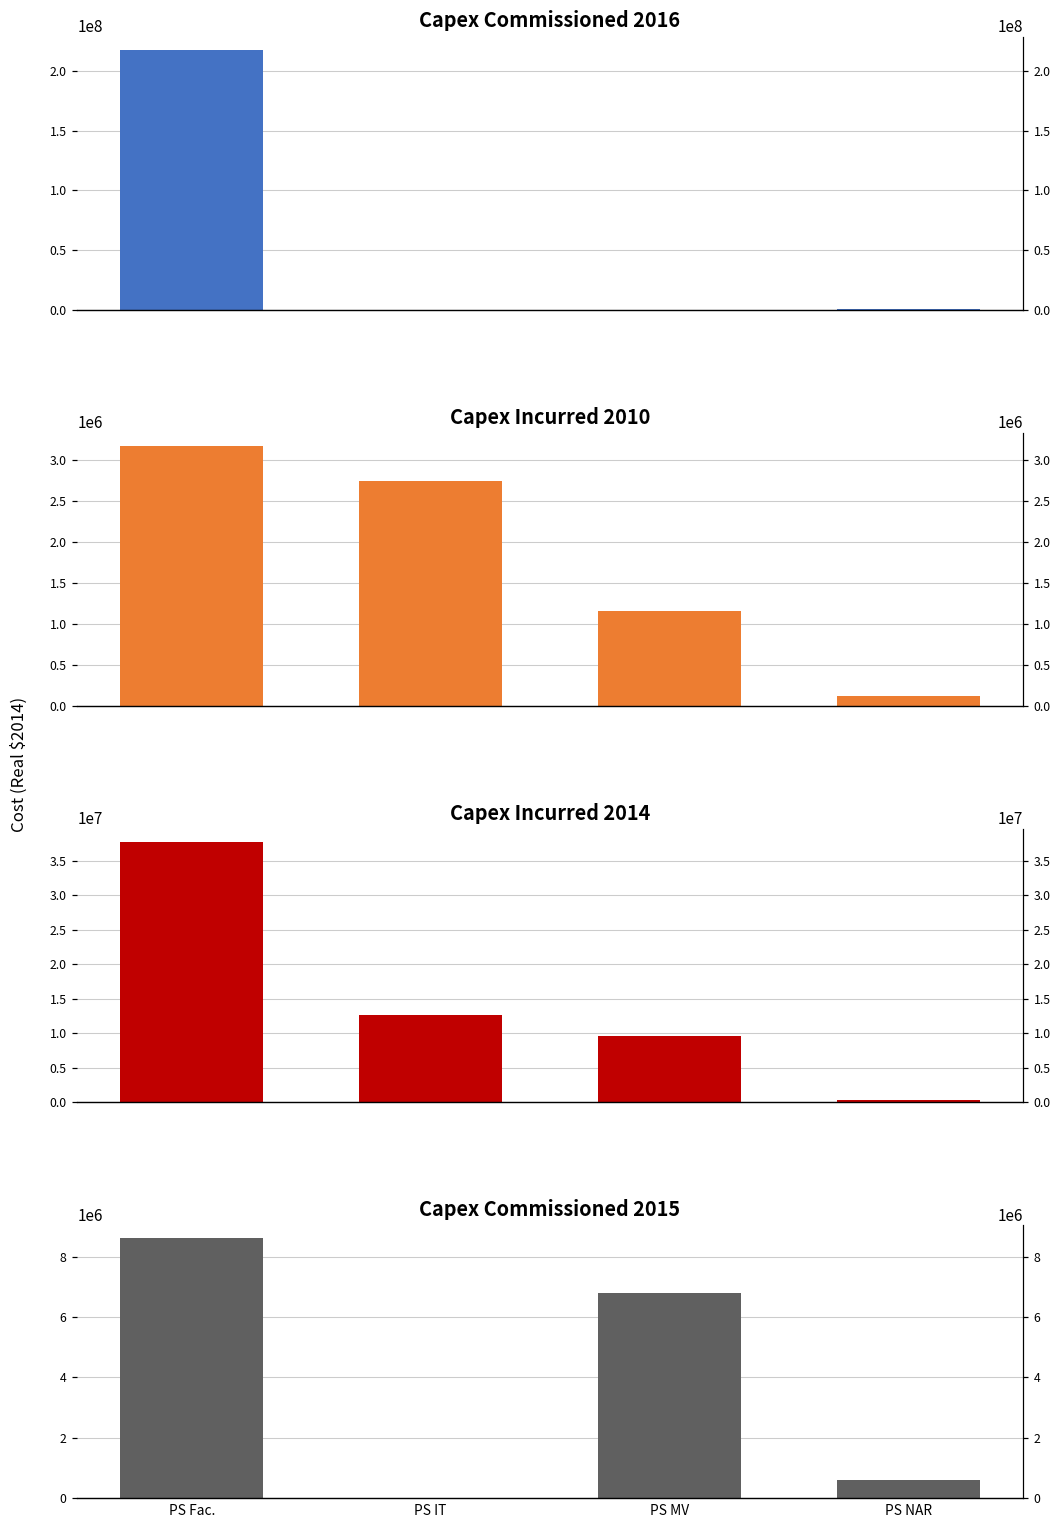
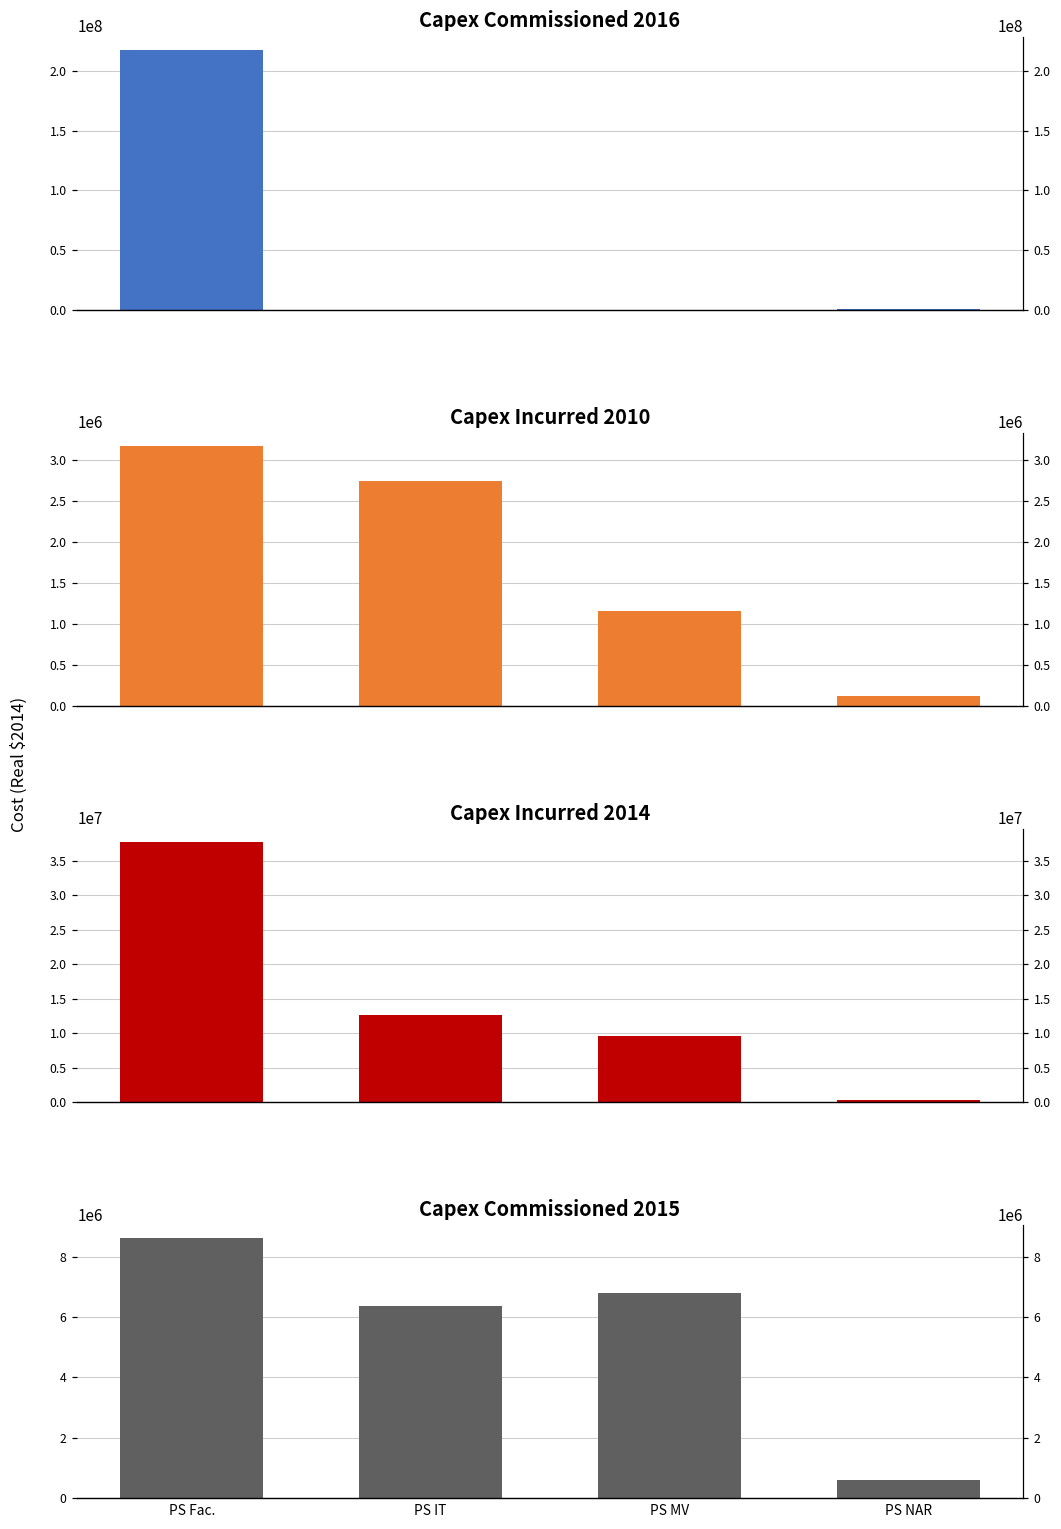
  {
    "Capex Commissioned 2015": {
      "PS Fac.": 8600000,
-     "PS IT": 0,
+     "PS IT": 6400000,
      "PS MV": 6800000,
      "PS NAR": 600000
    }
  }
